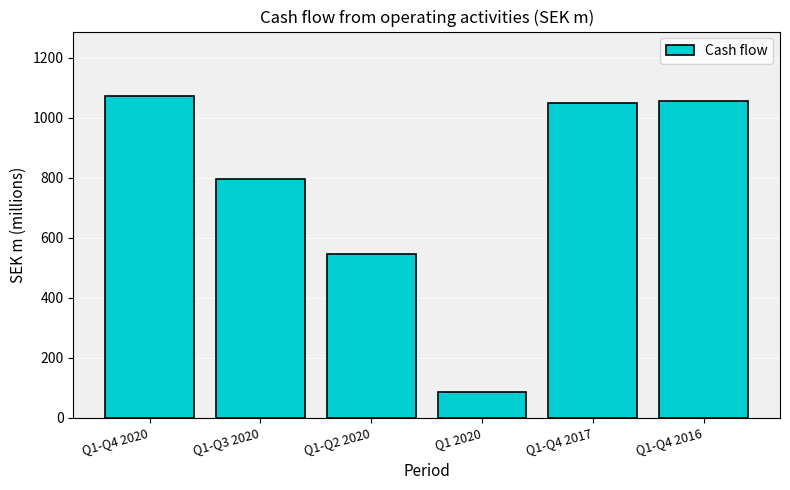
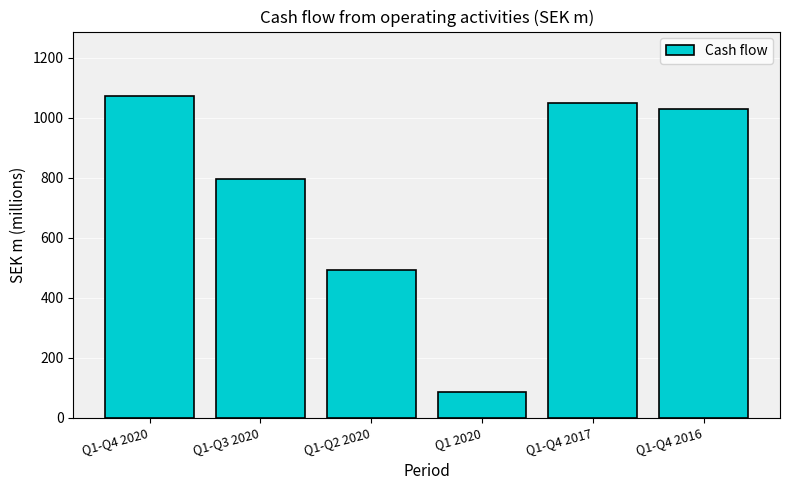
  {
    "Q1-Q4 2020": 1070,
    "Q1-Q3 2020": 790,
-   "Q1-Q2 2020": 540,
+   "Q1-Q2 2020": 490,
    "Q1 2020": 90,
    "Q1-Q4 2017": 1050,
-   "Q1-Q4 2016": 1060
+   "Q1-Q4 2016": 1030
  }
